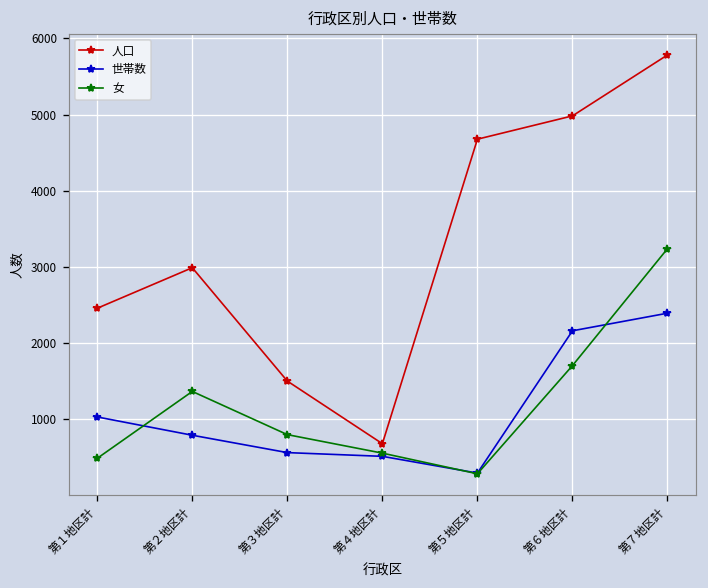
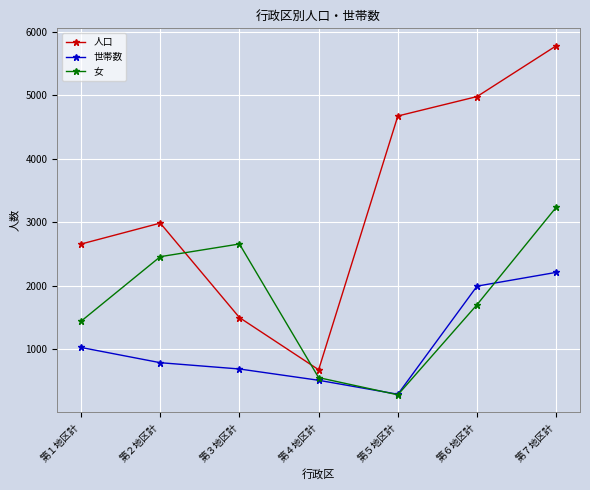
  {
    "人口": {
-     "第１地区計": 2500,
+     "第１地区計": 2700,
      "第２地区計": 3000,
      "第３地区計": 1500,
      "第４地区計": 700,
      "第５地区計": 4700,
      "第６地区計": 5000,
      "第７地区計": 5800
    },
    "世帯数": {
      "第１地区計": 1000,
      "第２地区計": 800,
-     "第３地区計": 600,
+     "第３地区計": 700,
      "第４地区計": 500,
-     "第６地区計": 2200,
-     "第７地区計": 2400
+     "第６地区計": 2000,
+     "第７地区計": 2200
    },
    "女": {
-     "第１地区計": 500,
-     "第２地区計": 1400,
-     "第３地区計": 800,
+     "第１地区計": 1400,
+     "第２地区計": 2500,
+     "第３地区計": 2700,
      "第４地区計": 600,
      "第６地区計": 1700,
      "第７地区計": 3200
    }
  }
